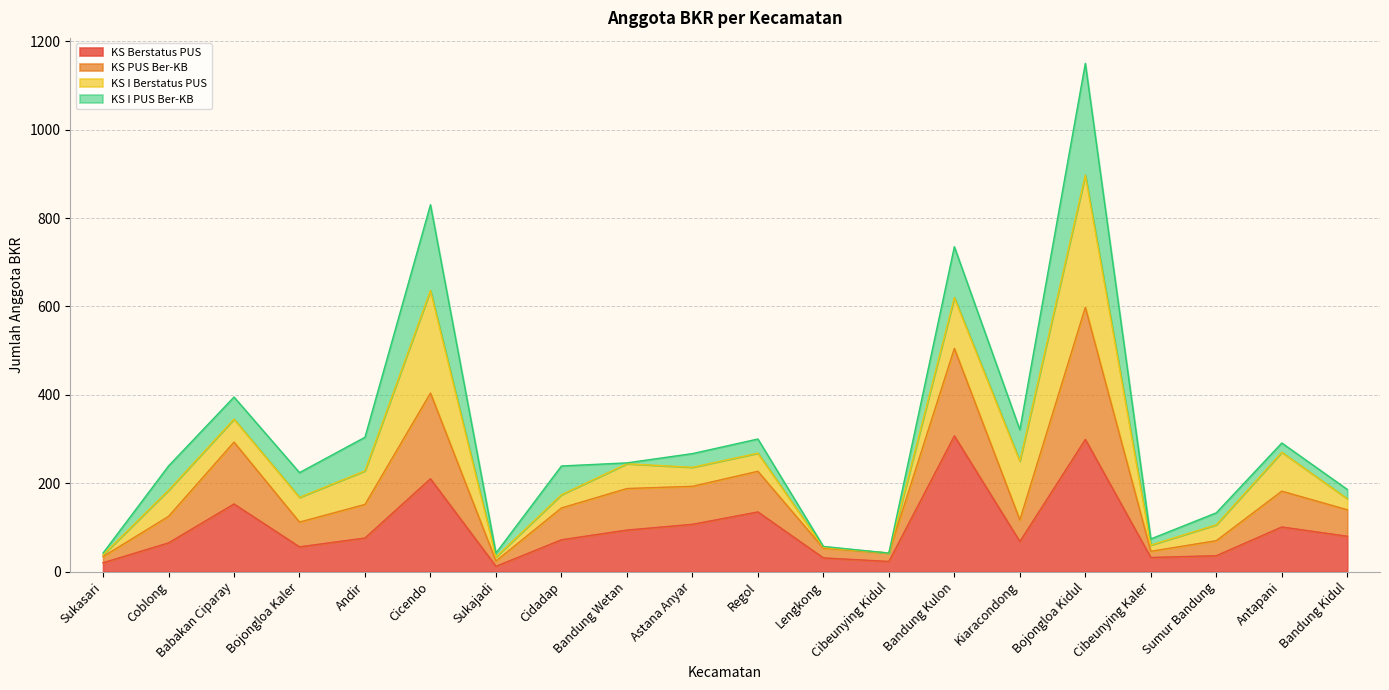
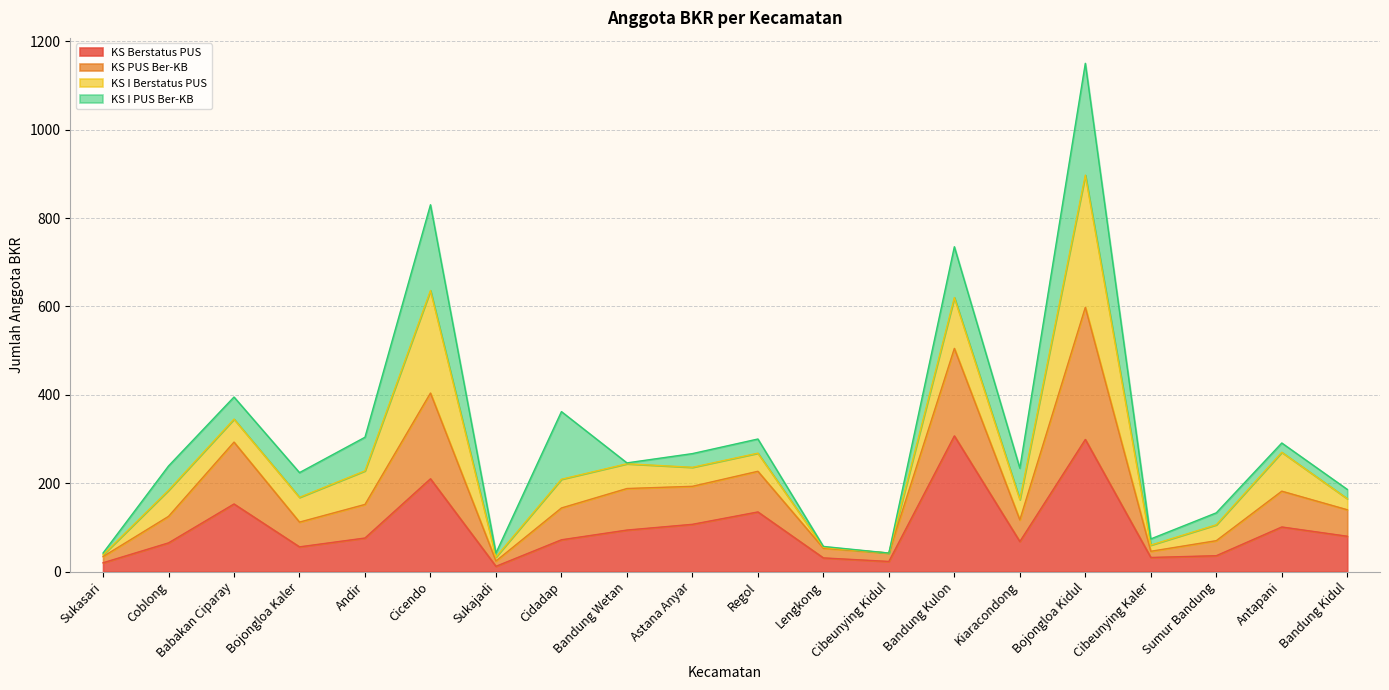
  {
    "KS I Berstatus PUS": {
      "Coblong": 60,
      "Babakan Ciparay": 50,
      "Bojongloa Kaler": 60,
      "Andir": 80,
      "Cicendo": 230,
      "Sukajadi": 10,
-     "Cidadap": 30,
+     "Cidadap": 70,
      "Astana Anyar": 40,
      "Regol": 40,
      "Bandung Kulon": 120,
-     "Kiaracondong": 130,
+     "Kiaracondong": 50,
      "Bojongloa Kidul": 300,
      "Cibeunying Kaler": 10,
      "Sumur Bandung": 40,
      "Antapani": 90,
      "Bandung Kidul": 30
    },
    "KS I PUS Ber-KB": {
      "Coblong": 60,
      "Babakan Ciparay": 50,
      "Bojongloa Kaler": 60,
      "Andir": 80,
      "Cicendo": 190,
      "Sukajadi": 10,
-     "Cidadap": 70,
+     "Cidadap": 150,
      "Astana Anyar": 30,
      "Regol": 30,
      "Bandung Kulon": 120,
      "Kiaracondong": 70,
      "Bojongloa Kidul": 250,
      "Cibeunying Kaler": 10,
      "Sumur Bandung": 30,
      "Antapani": 20,
      "Bandung Kidul": 20
    }
  }
